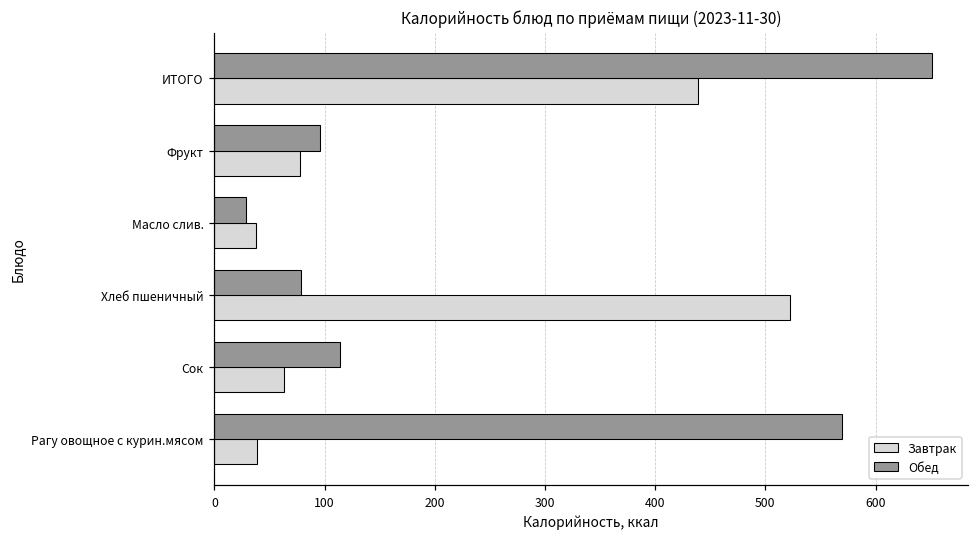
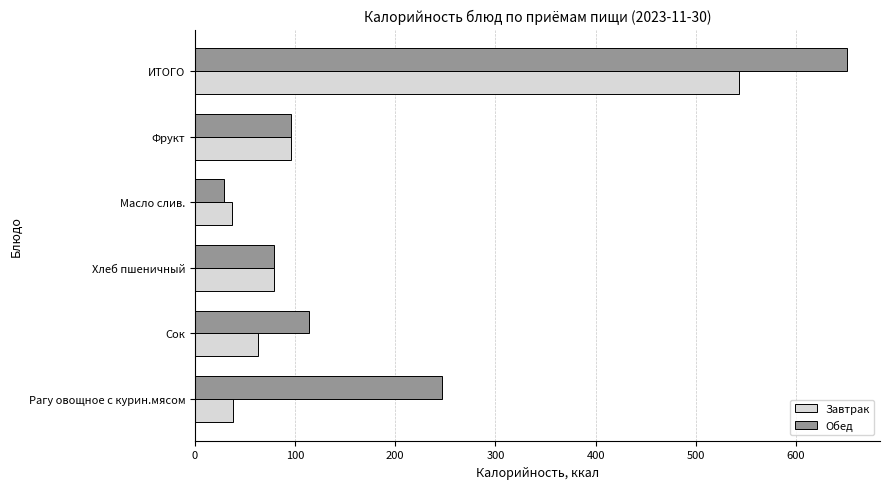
  {
    "Завтрак": {
-     "ИТОГО": 439,
-     "Фрукт": 78,
+     "ИТОГО": 544,
+     "Фрукт": 96,
      "Масло слив.": 38,
-     "Хлеб пшеничный": 522,
+     "Хлеб пшеничный": 79,
      "Сок": 63,
      "Рагу овощное с курин.мясом": 38
    },
    "Обед": {
      "ИТОГО": 651,
      "Фрукт": 96,
      "Масло слив.": 29,
      "Хлеб пшеничный": 79,
      "Сок": 114,
-     "Рагу овощное с курин.мясом": 569
+     "Рагу овощное с курин.мясом": 247
    }
  }
